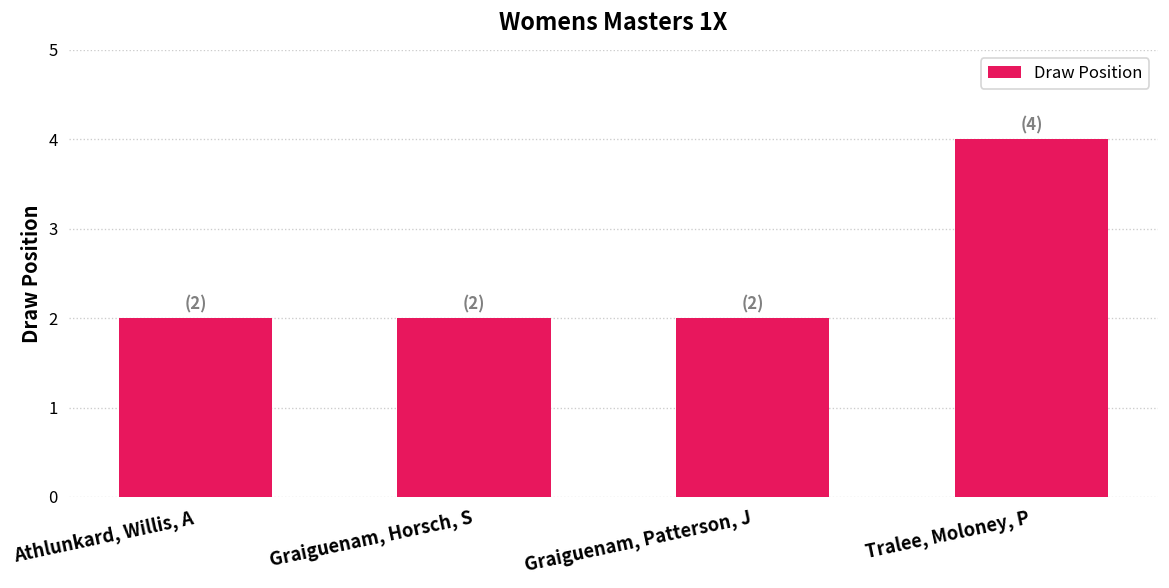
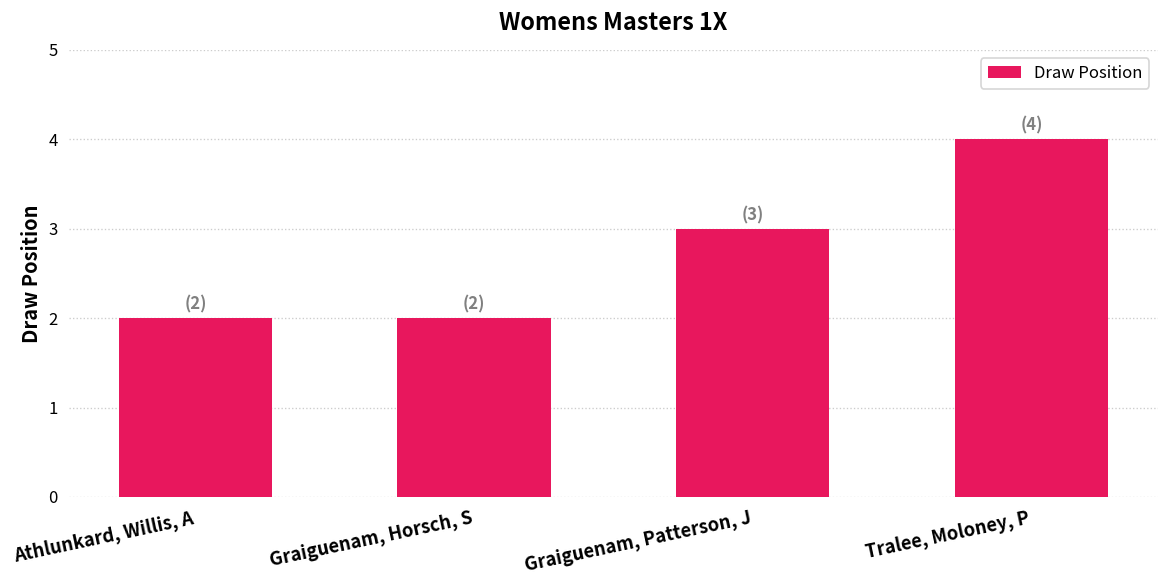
  {
    "Athlunkard, Willis, A": "(2)",
    "Graiguenam, Horsch, S": "(2)",
-   "Graiguenam, Patterson, J": "(2)",
+   "Graiguenam, Patterson, J": "(3)",
    "Tralee, Moloney, P": "(4)"
  }
